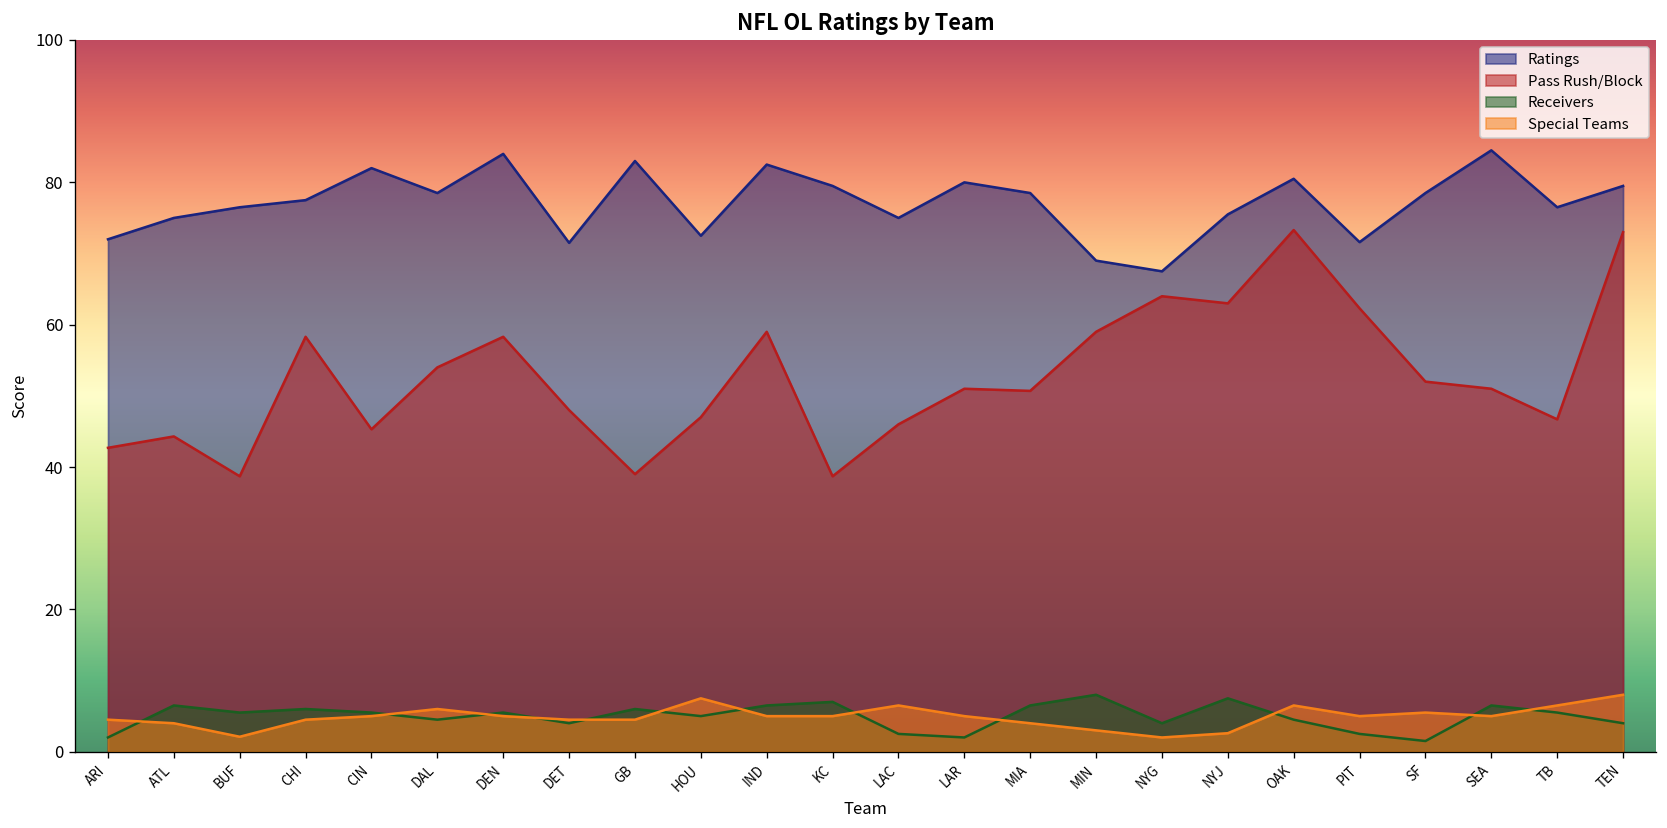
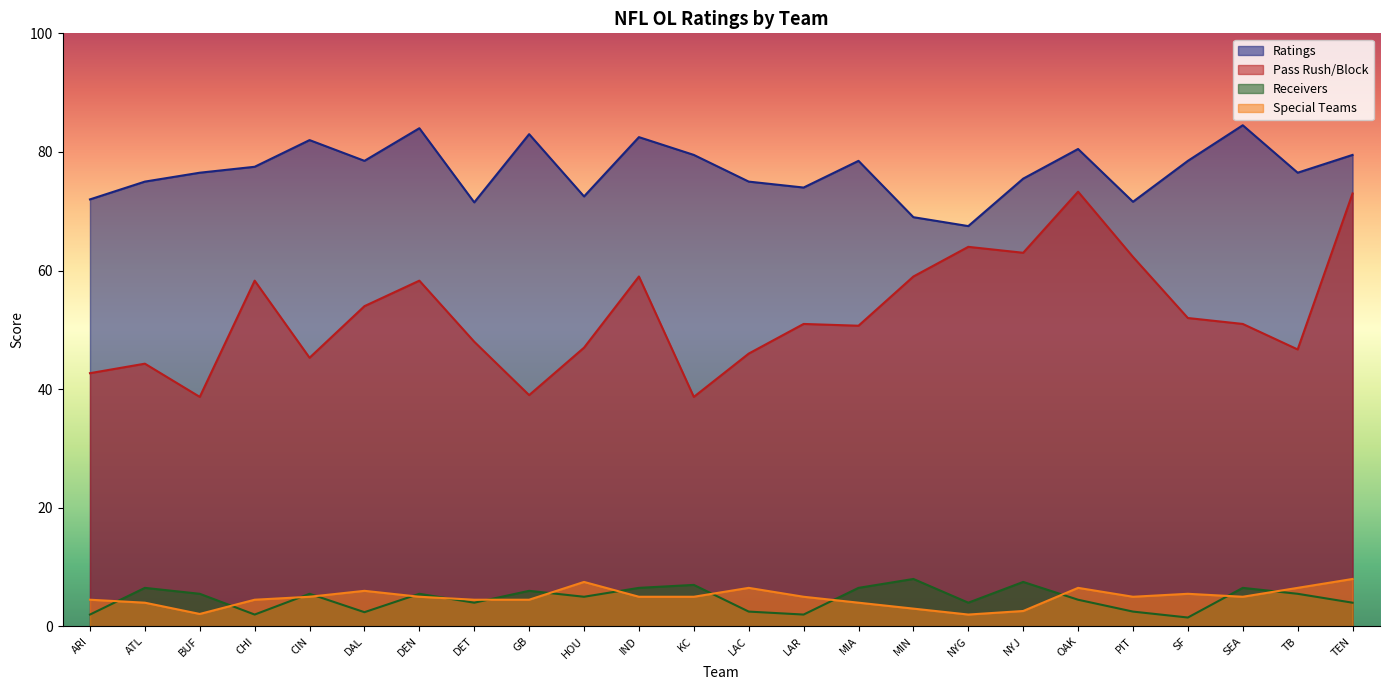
  {
    "Ratings": {
      "ARI": 72,
      "ATL": 75,
      "BUF": 77,
      "CHI": 78,
      "CIN": 82,
      "DAL": 79,
      "DEN": 84,
      "DET": 72,
      "GB": 83,
      "HOU": 73,
      "IND": 83,
      "KC": 80,
      "LAC": 75,
-     "LAR": 80,
+     "LAR": 74,
      "MIA": 79,
      "MIN": 69,
      "NYG": 68,
      "NYJ": 76,
      "OAK": 81,
      "PIT": 72,
      "SF": 79,
      "SEA": 85,
      "TB": 77,
      "TEN": 80
    },
    "Pass Rush/Block": {
      "ARI": 43,
      "ATL": 44,
      "BUF": 39,
      "CHI": 58,
      "CIN": 45,
      "DAL": 54,
      "DEN": 58,
      "DET": 48,
      "GB": 39,
      "HOU": 47,
      "IND": 59,
      "KC": 39,
      "LAC": 46,
      "LAR": 51,
      "MIA": 51,
      "MIN": 59,
      "NYG": 64,
      "NYJ": 63,
      "OAK": 73,
      "PIT": 62,
      "SF": 52,
      "SEA": 51,
      "TB": 47,
      "TEN": 73
    },
    "Receivers": {
      "ARI": 2,
      "ATL": 7,
      "BUF": 6,
-     "CHI": 6,
+     "CHI": 2,
      "CIN": 6,
-     "DAL": 5,
+     "DAL": 2,
      "DEN": 6,
      "DET": 4,
      "GB": 6,
      "HOU": 5,
      "IND": 7,
      "KC": 7,
      "LAC": 3,
      "LAR": 2,
      "MIA": 7,
      "MIN": 8,
      "NYG": 4,
      "NYJ": 8,
      "OAK": 5,
      "PIT": 3,
      "SF": 2,
      "SEA": 7,
      "TB": 6,
      "TEN": 4
    },
    "Special Teams": {
      "ARI": 5,
      "ATL": 4,
      "BUF": 2,
      "CHI": 5,
      "CIN": 5,
      "DAL": 6,
      "DEN": 5,
      "DET": 5,
      "GB": 5,
      "HOU": 8,
      "IND": 5,
      "KC": 5,
      "LAC": 7,
      "LAR": 5,
      "MIA": 4,
      "MIN": 3,
      "NYG": 2,
      "NYJ": 3,
      "OAK": 7,
      "PIT": 5,
      "SF": 6,
      "SEA": 5,
      "TB": 7,
      "TEN": 8
    }
  }
